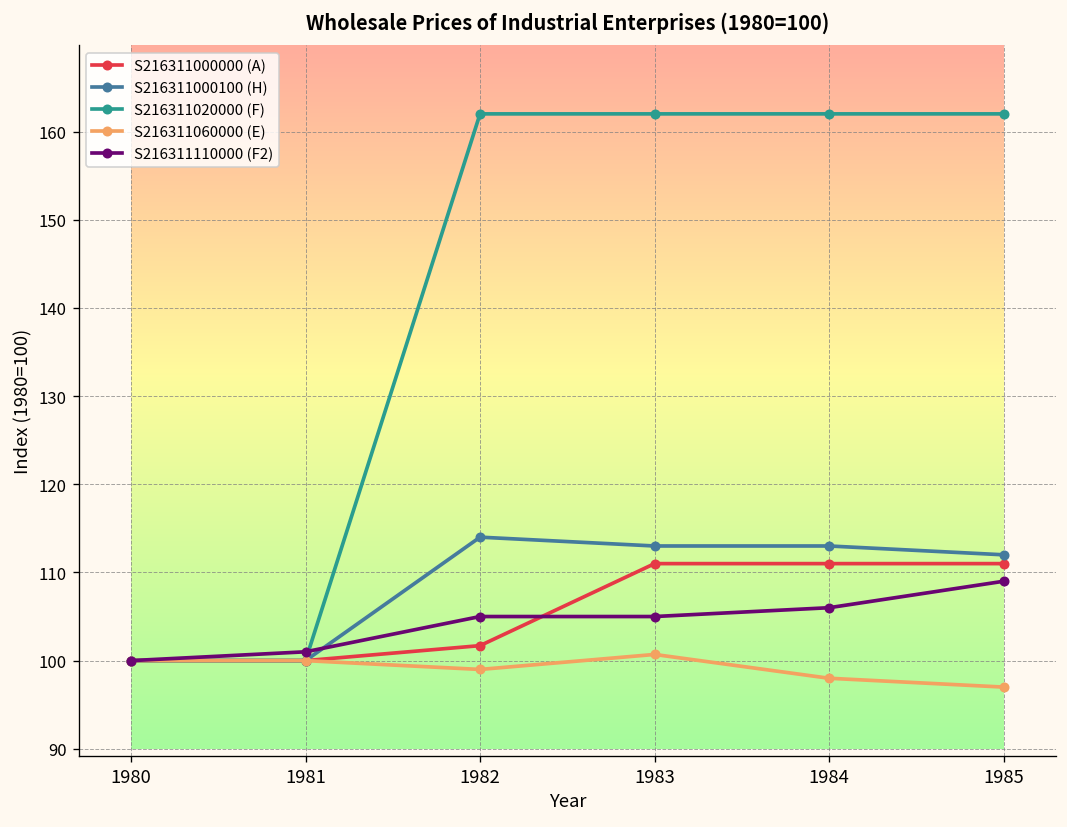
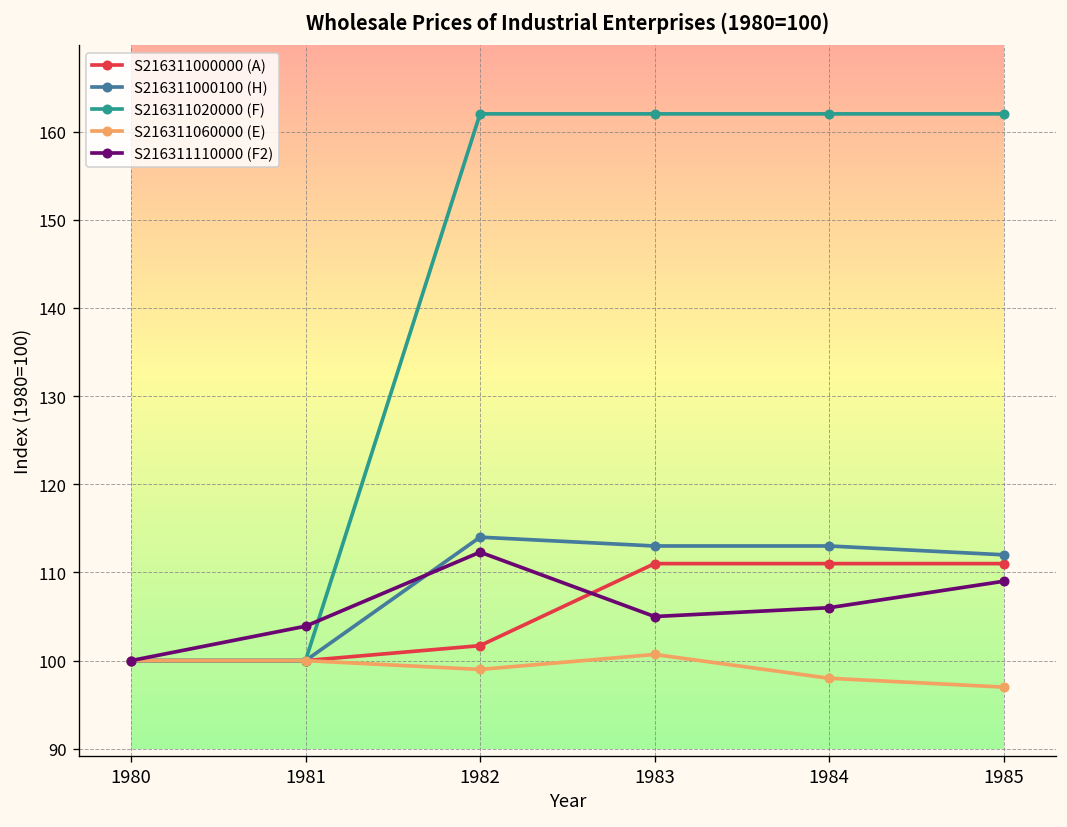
  {
    "S216311000000 (A)": {
      "1982": 102,
      "1983": 111,
      "1984": 111,
      "1985": 111
    },
    "S216311060000 (E)": {
      "1982": 99,
      "1983": 101,
      "1984": 98,
      "1985": 97
    },
    "S216311110000 (F2)": {
-     "1981": 101,
-     "1982": 105,
+     "1981": 104,
+     "1982": 112,
      "1983": 105,
      "1984": 106,
      "1985": 109
    }
  }
